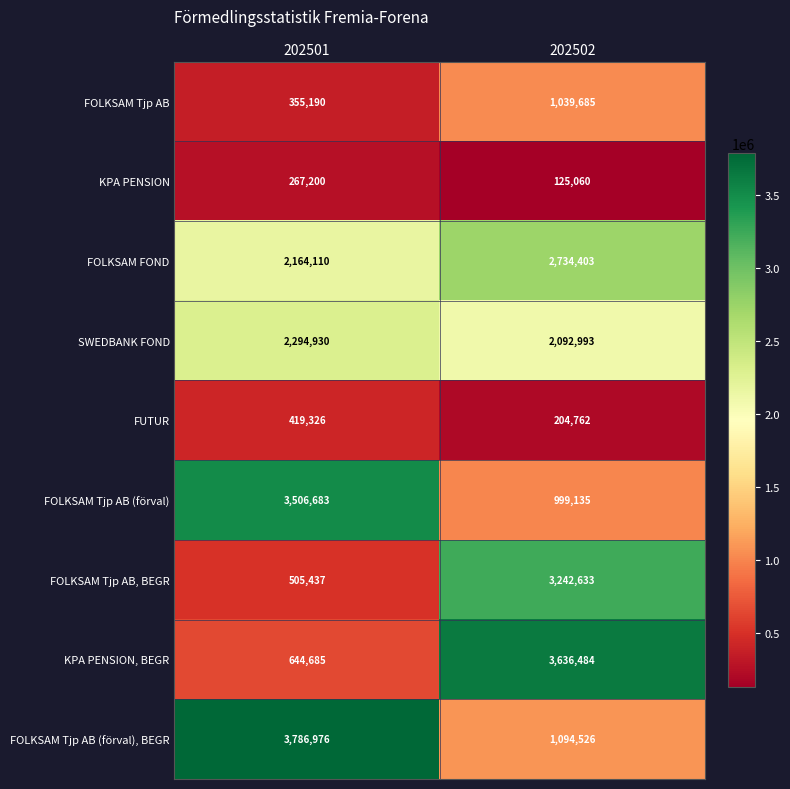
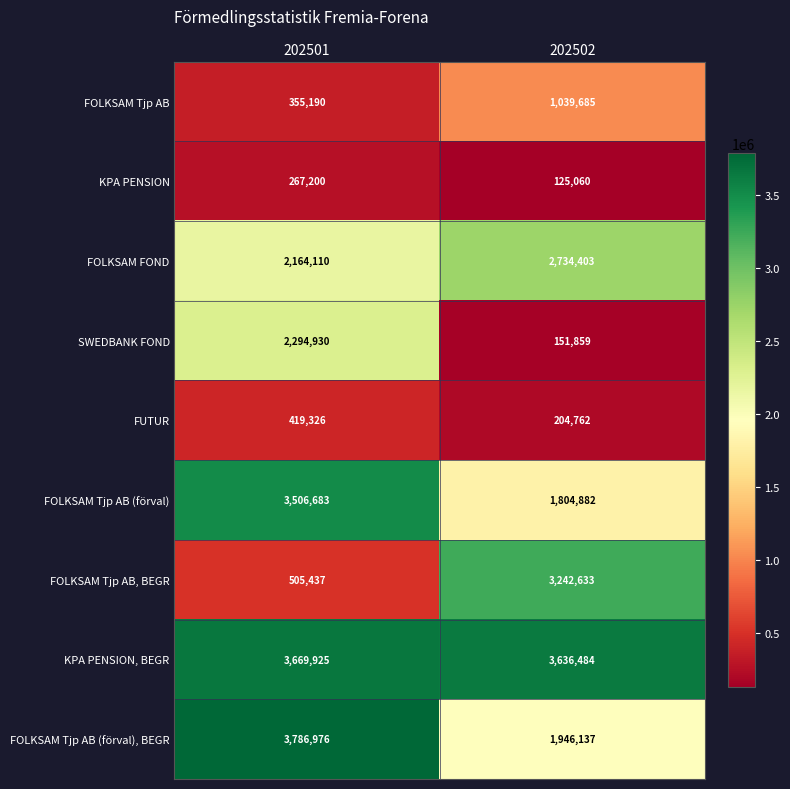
  {
    "FOLKSAM Tjp AB": {
      "202501": "355,190",
      "202502": "1,039,685"
    },
    "KPA PENSION": {
      "202501": "267,200",
      "202502": "125,060"
    },
    "FOLKSAM FOND": {
      "202501": "2,164,110",
      "202502": "2,734,403"
    },
    "SWEDBANK FOND": {
      "202501": "2,294,930",
-     "202502": "2,092,993"
+     "202502": "151,859"
    },
    "FUTUR": {
      "202501": "419,326",
      "202502": "204,762"
    },
    "FOLKSAM Tjp AB (förval)": {
      "202501": "3,506,683",
-     "202502": "999,135"
+     "202502": "1,804,882"
    },
    "FOLKSAM Tjp AB, BEGR": {
      "202501": "505,437",
      "202502": "3,242,633"
    },
    "KPA PENSION, BEGR": {
-     "202501": "644,685",
+     "202501": "3,669,925",
      "202502": "3,636,484"
    },
    "FOLKSAM Tjp AB (förval), BEGR": {
      "202501": "3,786,976",
-     "202502": "1,094,526"
+     "202502": "1,946,137"
    }
  }
